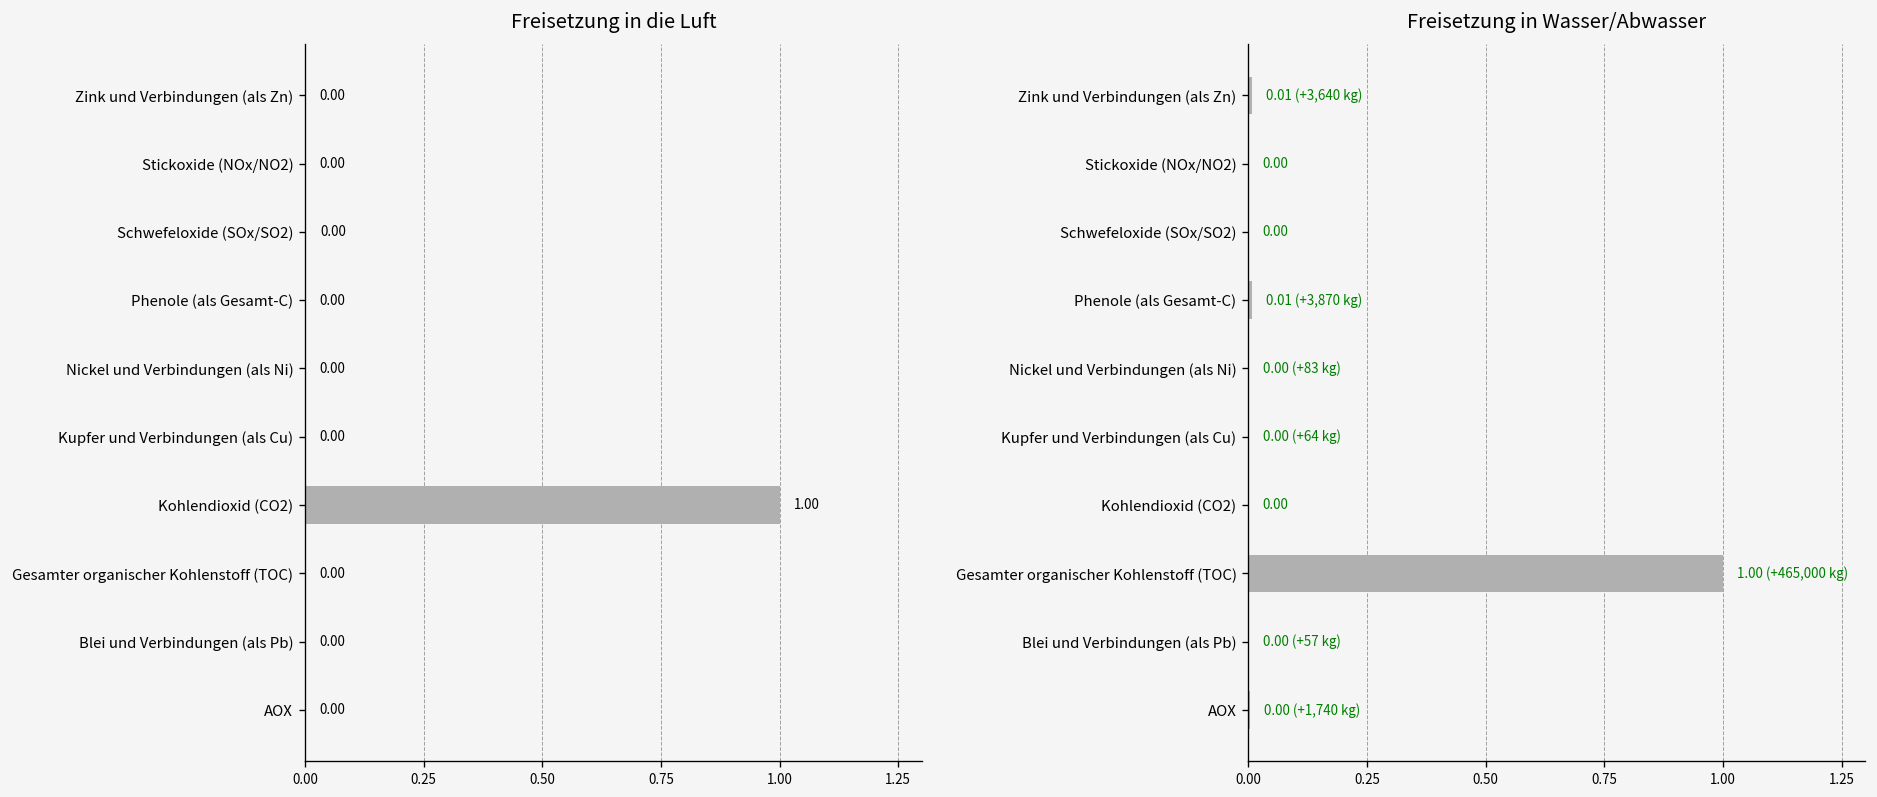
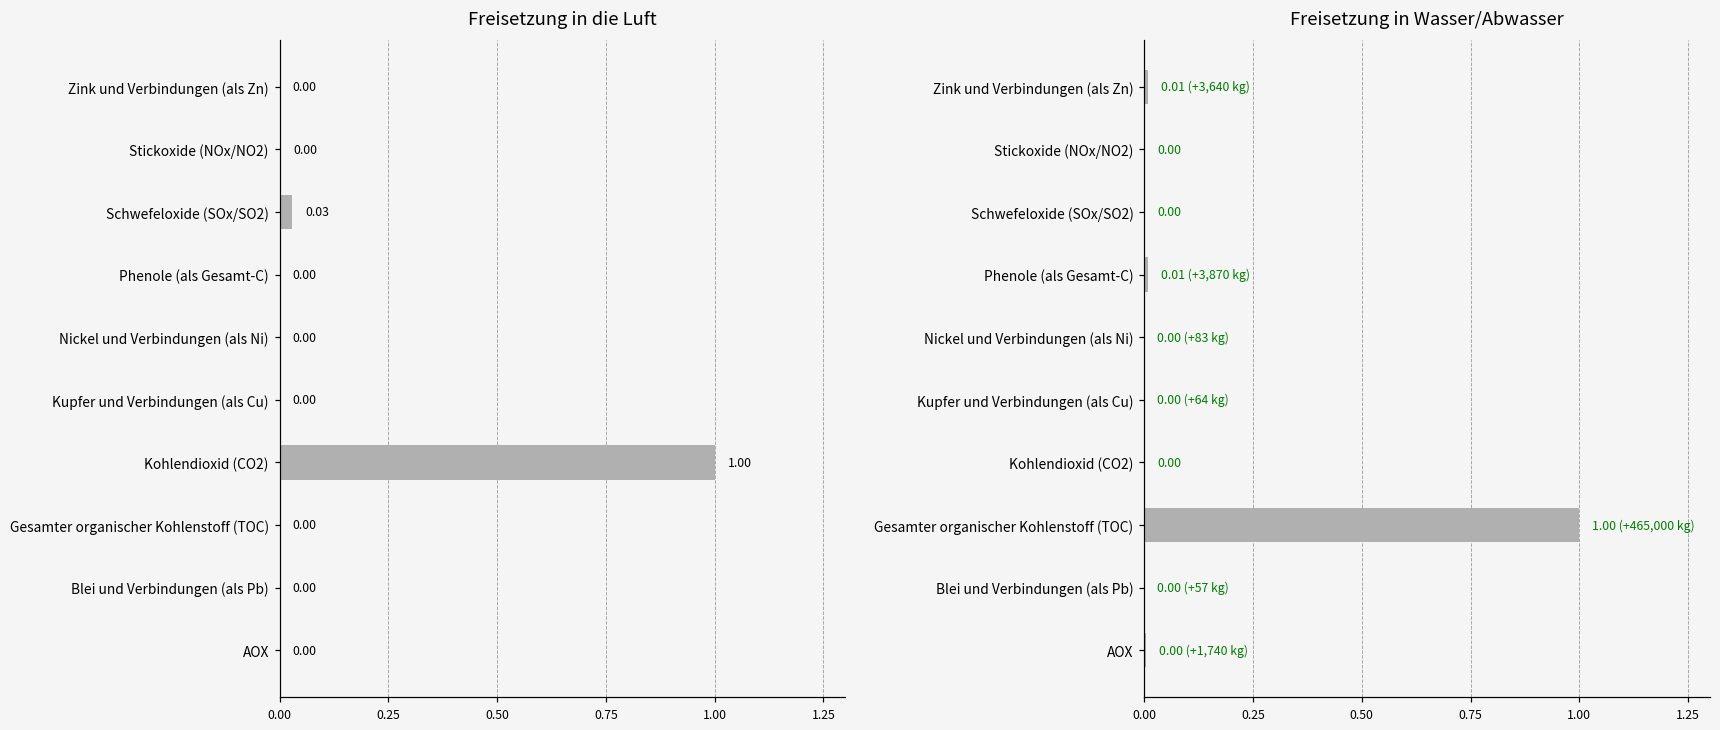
  {
    "Freisetzung in die Luft": {
      "Zink und Verbindungen (als Zn)": 0.00,
      "Stickoxide (NOx/NO2)": 0.00,
-     "Schwefeloxide (SOx/SO2)": 0.00,
+     "Schwefeloxide (SOx/SO2)": 0.03,
      "Phenole (als Gesamt-C)": 0.00,
      "Nickel und Verbindungen (als Ni)": 0.00,
      "Kupfer und Verbindungen (als Cu)": 0.00,
      "Kohlendioxid (CO2)": 1.00,
      "Gesamter organischer Kohlenstoff (TOC)": 0.00,
      "Blei und Verbindungen (als Pb)": 0.00,
      "AOX": 0.00
    },
    "Freisetzung in Wasser/Abwasser": {
      "Zink und Verbindungen (als Zn)": 0.01,
      "Stickoxide (NOx/NO2)": 0.00,
      "Schwefeloxide (SOx/SO2)": 0.00,
      "Phenole (als Gesamt-C)": 0.01,
      "Nickel und Verbindungen (als Ni)": 0.00,
      "Kupfer und Verbindungen (als Cu)": 0.00,
      "Kohlendioxid (CO2)": 0.00,
      "Gesamter organischer Kohlenstoff (TOC)": 1.00,
      "Blei und Verbindungen (als Pb)": 0.00,
      "AOX": 0.00
    }
  }
